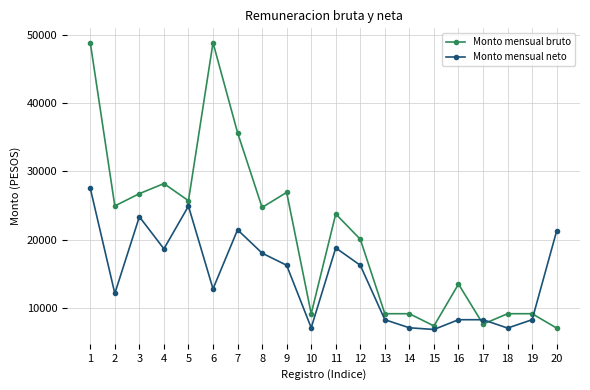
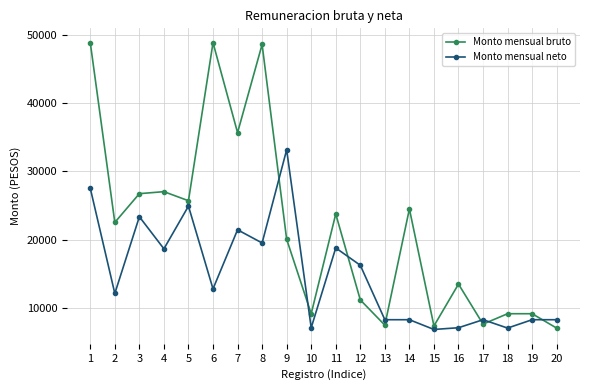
  {
    "Monto mensual bruto": {
      "1": 49000,
-     "2": 25000,
+     "2": 23000,
      "3": 27000,
-     "4": 28000,
+     "4": 27000,
      "5": 26000,
      "6": 49000,
      "7": 36000,
-     "8": 25000,
-     "9": 27000,
+     "8": 49000,
+     "9": 20000,
      "10": 9000,
      "11": 24000,
-     "12": 20000,
-     "13": 9000,
-     "14": 9000,
+     "12": 11000,
+     "13": 7000,
+     "14": 25000,
      "15": 7000,
      "16": 14000,
      "17": 8000,
      "18": 9000,
      "19": 9000,
      "20": 7000
    },
    "Monto mensual neto": {
      "1": 28000,
      "2": 12000,
      "3": 23000,
      "4": 19000,
      "5": 25000,
      "6": 13000,
      "7": 21000,
-     "8": 18000,
-     "9": 16000,
+     "8": 20000,
+     "9": 33000,
      "10": 7000,
      "11": 19000,
      "12": 16000,
      "13": 8000,
-     "14": 7000,
+     "14": 8000,
      "15": 7000,
-     "16": 8000,
+     "16": 7000,
      "17": 8000,
      "18": 7000,
      "19": 8000,
-     "20": 21000
+     "20": 8000
    }
  }
